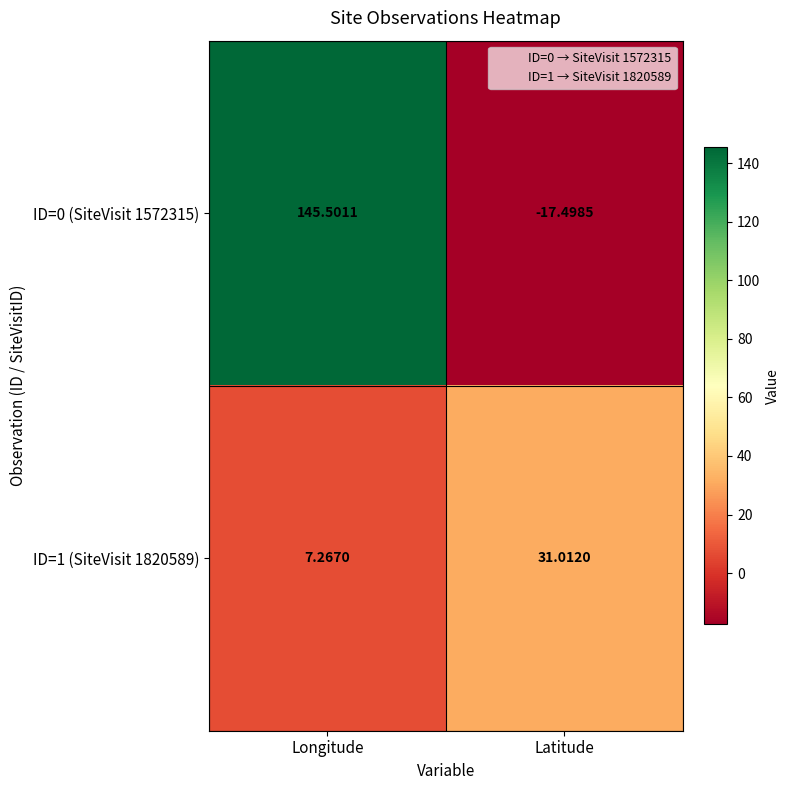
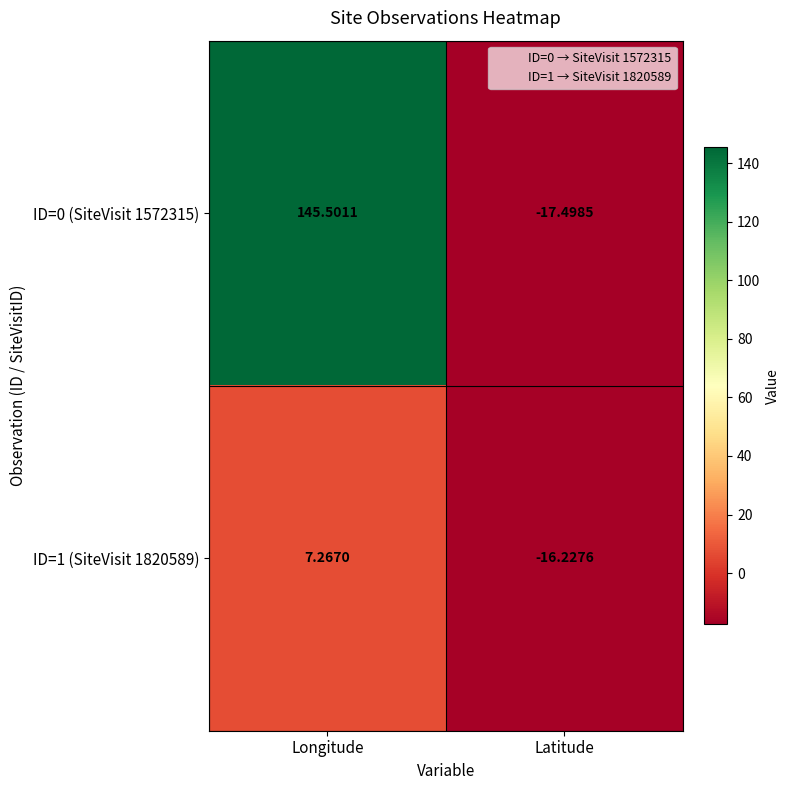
  {
    "ID=0 (SiteVisit 1572315)": {
      "Longitude": 145.5011,
      "Latitude": -17.4985
    },
    "ID=1 (SiteVisit 1820589)": {
      "Longitude": 7.2670,
-     "Latitude": 31.0120
+     "Latitude": -16.2276
    }
  }
